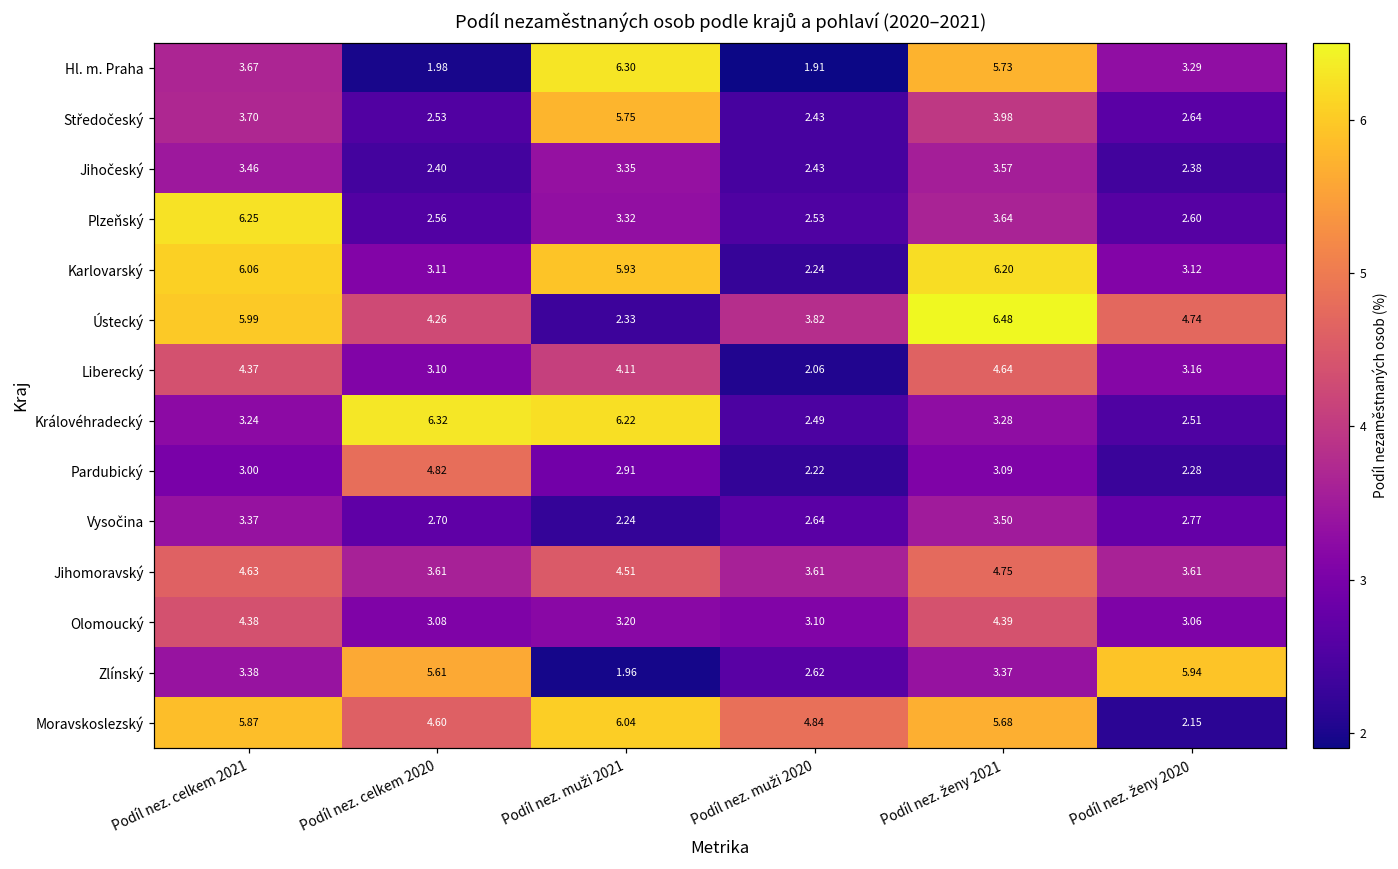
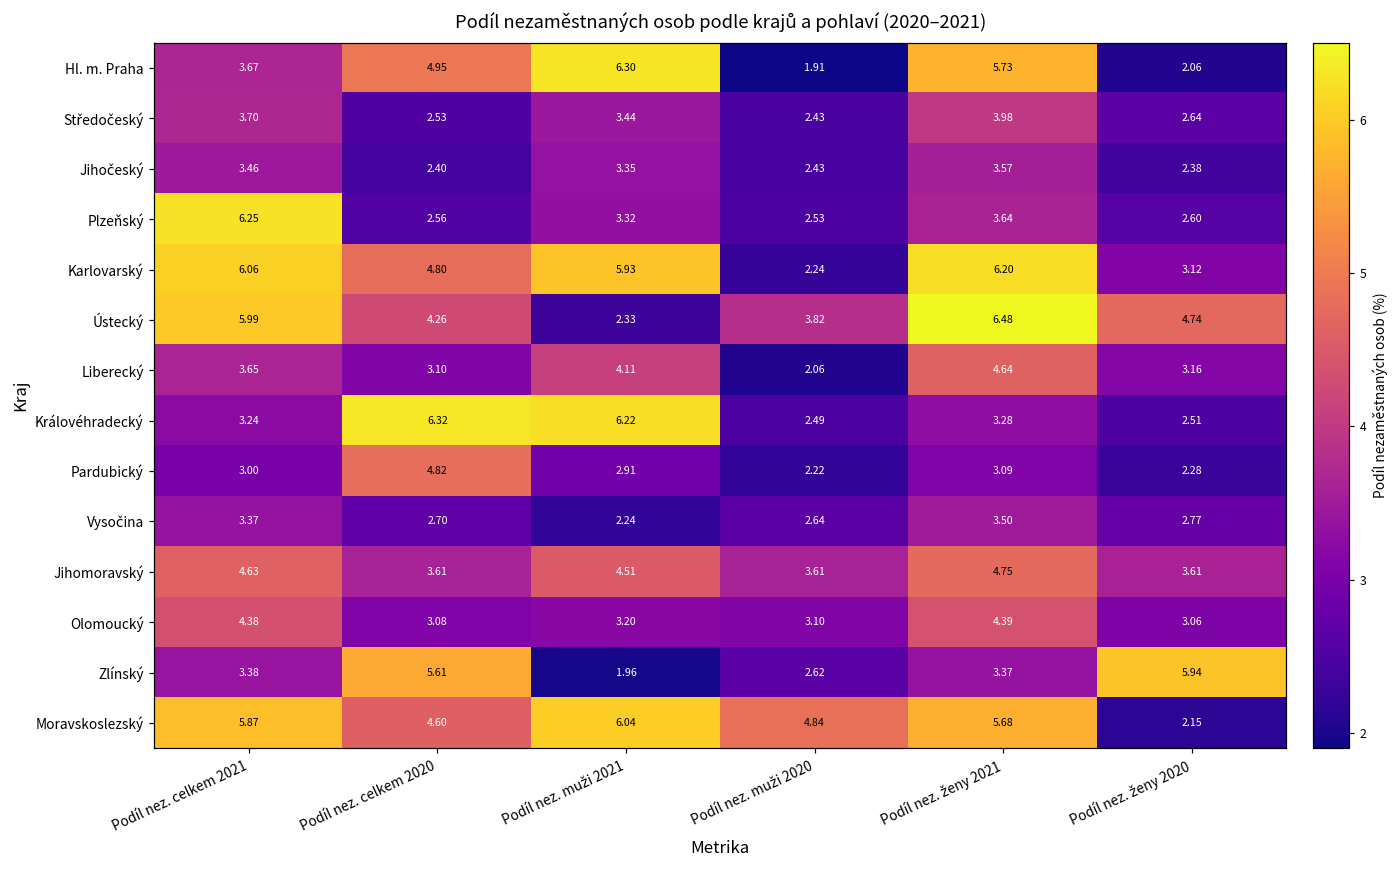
  {
    "Hl. m. Praha": {
      "Podíl nez. celkem 2021": 3.67,
-     "Podíl nez. celkem 2020": 1.98,
+     "Podíl nez. celkem 2020": 4.95,
      "Podíl nez. muži 2021": 6.30,
      "Podíl nez. muži 2020": 1.91,
      "Podíl nez. ženy 2021": 5.73,
-     "Podíl nez. ženy 2020": 3.29
+     "Podíl nez. ženy 2020": 2.06
    },
    "Středočeský": {
      "Podíl nez. celkem 2021": 3.70,
      "Podíl nez. celkem 2020": 2.53,
-     "Podíl nez. muži 2021": 5.75,
+     "Podíl nez. muži 2021": 3.44,
      "Podíl nez. muži 2020": 2.43,
      "Podíl nez. ženy 2021": 3.98,
      "Podíl nez. ženy 2020": 2.64
    },
    "Jihočeský": {
      "Podíl nez. celkem 2021": 3.46,
      "Podíl nez. celkem 2020": 2.40,
      "Podíl nez. muži 2021": 3.35,
      "Podíl nez. muži 2020": 2.43,
      "Podíl nez. ženy 2021": 3.57,
      "Podíl nez. ženy 2020": 2.38
    },
    "Plzeňský": {
      "Podíl nez. celkem 2021": 6.25,
      "Podíl nez. celkem 2020": 2.56,
      "Podíl nez. muži 2021": 3.32,
      "Podíl nez. muži 2020": 2.53,
      "Podíl nez. ženy 2021": 3.64,
      "Podíl nez. ženy 2020": 2.60
    },
    "Karlovarský": {
      "Podíl nez. celkem 2021": 6.06,
-     "Podíl nez. celkem 2020": 3.11,
+     "Podíl nez. celkem 2020": 4.80,
      "Podíl nez. muži 2021": 5.93,
      "Podíl nez. muži 2020": 2.24,
      "Podíl nez. ženy 2021": 6.20,
      "Podíl nez. ženy 2020": 3.12
    },
    "Ústecký": {
      "Podíl nez. celkem 2021": 5.99,
      "Podíl nez. celkem 2020": 4.26,
      "Podíl nez. muži 2021": 2.33,
      "Podíl nez. muži 2020": 3.82,
      "Podíl nez. ženy 2021": 6.48,
      "Podíl nez. ženy 2020": 4.74
    },
    "Liberecký": {
-     "Podíl nez. celkem 2021": 4.37,
+     "Podíl nez. celkem 2021": 3.65,
      "Podíl nez. celkem 2020": 3.10,
      "Podíl nez. muži 2021": 4.11,
      "Podíl nez. muži 2020": 2.06,
      "Podíl nez. ženy 2021": 4.64,
      "Podíl nez. ženy 2020": 3.16
    },
    "Královéhradecký": {
      "Podíl nez. celkem 2021": 3.24,
      "Podíl nez. celkem 2020": 6.32,
      "Podíl nez. muži 2021": 6.22,
      "Podíl nez. muži 2020": 2.49,
      "Podíl nez. ženy 2021": 3.28,
      "Podíl nez. ženy 2020": 2.51
    },
    "Pardubický": {
      "Podíl nez. celkem 2021": 3.00,
      "Podíl nez. celkem 2020": 4.82,
      "Podíl nez. muži 2021": 2.91,
      "Podíl nez. muži 2020": 2.22,
      "Podíl nez. ženy 2021": 3.09,
      "Podíl nez. ženy 2020": 2.28
    },
    "Vysočina": {
      "Podíl nez. celkem 2021": 3.37,
      "Podíl nez. celkem 2020": 2.70,
      "Podíl nez. muži 2021": 2.24,
      "Podíl nez. muži 2020": 2.64,
      "Podíl nez. ženy 2021": 3.50,
      "Podíl nez. ženy 2020": 2.77
    },
    "Jihomoravský": {
      "Podíl nez. celkem 2021": 4.63,
      "Podíl nez. celkem 2020": 3.61,
      "Podíl nez. muži 2021": 4.51,
      "Podíl nez. muži 2020": 3.61,
      "Podíl nez. ženy 2021": 4.75,
      "Podíl nez. ženy 2020": 3.61
    },
    "Olomoucký": {
      "Podíl nez. celkem 2021": 4.38,
      "Podíl nez. celkem 2020": 3.08,
      "Podíl nez. muži 2021": 3.20,
      "Podíl nez. muži 2020": 3.10,
      "Podíl nez. ženy 2021": 4.39,
      "Podíl nez. ženy 2020": 3.06
    },
    "Zlínský": {
      "Podíl nez. celkem 2021": 3.38,
      "Podíl nez. celkem 2020": 5.61,
      "Podíl nez. muži 2021": 1.96,
      "Podíl nez. muži 2020": 2.62,
      "Podíl nez. ženy 2021": 3.37,
      "Podíl nez. ženy 2020": 5.94
    },
    "Moravskoslezský": {
      "Podíl nez. celkem 2021": 5.87,
      "Podíl nez. celkem 2020": 4.60,
      "Podíl nez. muži 2021": 6.04,
      "Podíl nez. muži 2020": 4.84,
      "Podíl nez. ženy 2021": 5.68,
      "Podíl nez. ženy 2020": 2.15
    }
  }
